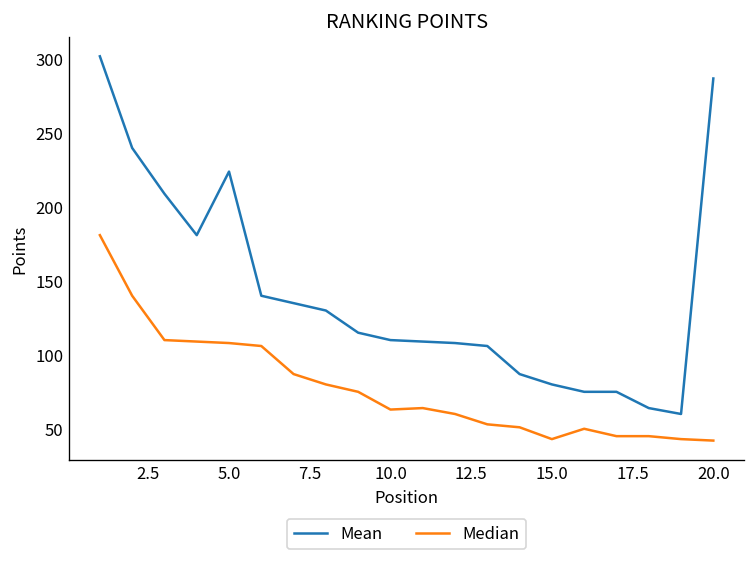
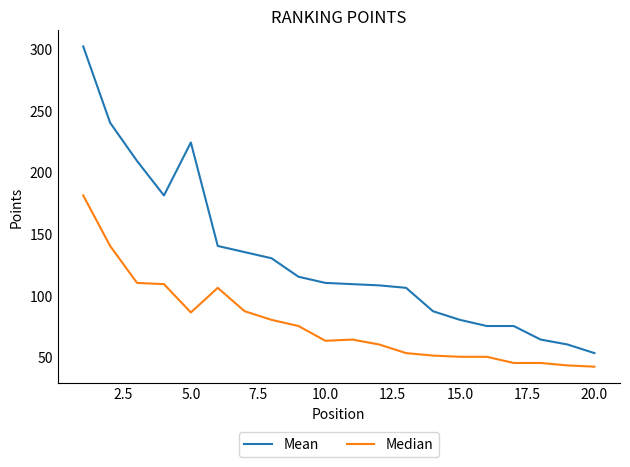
  {
    "Mean": {
      "5.0": 224,
      "10.0": 110,
      "15.0": 80,
-     "20.0": 287
+     "20.0": 53
    },
    "Median": {
-     "5.0": 108,
+     "5.0": 86,
      "10.0": 63,
-     "15.0": 43,
+     "15.0": 50,
      "20.0": 42
    }
  }
